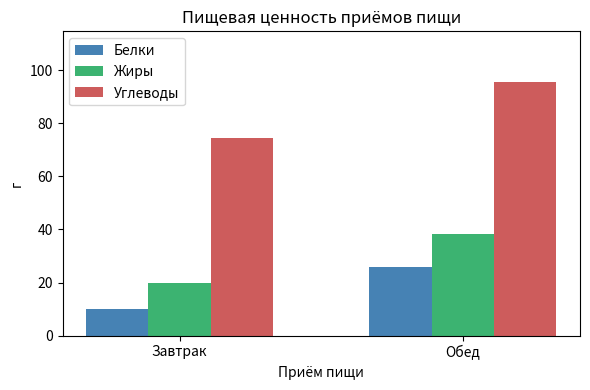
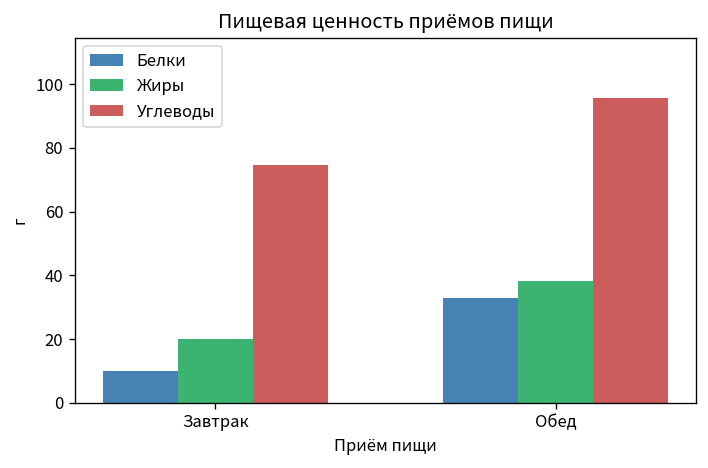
  {
    "Белки": {
      "Завтрак": 10,
-     "Обед": 26
+     "Обед": 33
    },
    "Жиры": {
      "Завтрак": 20,
      "Обед": 38
    },
    "Углеводы": {
      "Завтрак": 75,
      "Обед": 96
    }
  }
